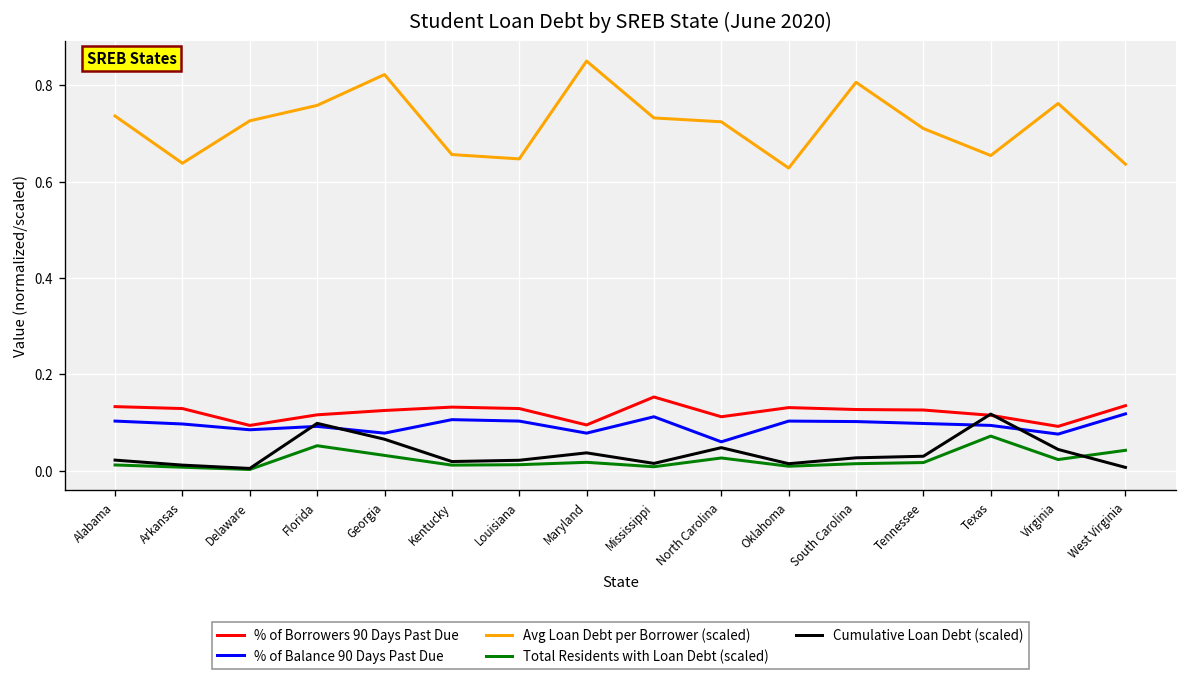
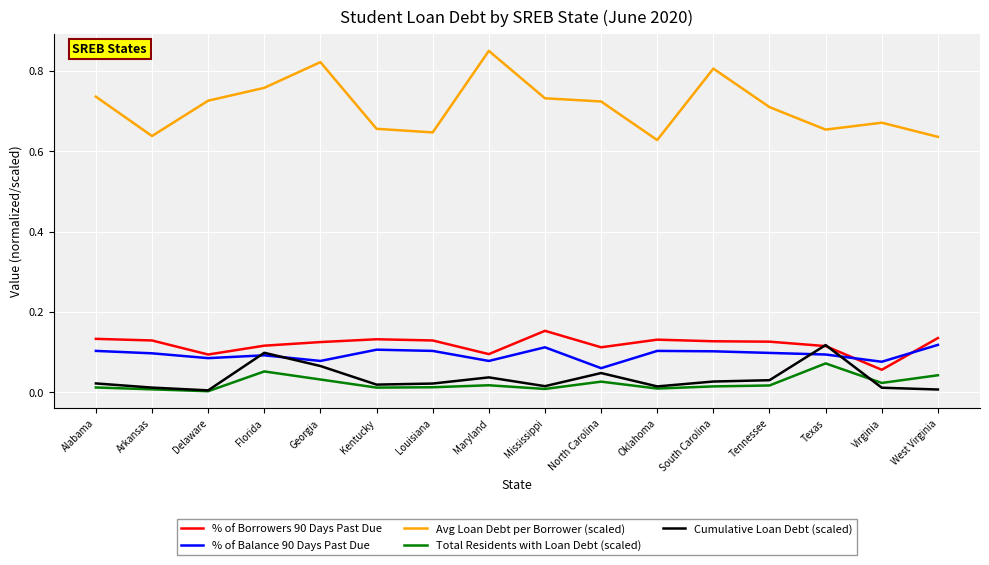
  {
    "% of Borrowers 90 Days Past Due": {
      "Alabama": 0.13,
      "Arkansas": 0.13,
      "Delaware": 0.09,
      "Florida": 0.12,
      "Georgia": 0.13,
      "Kentucky": 0.13,
      "Louisiana": 0.13,
      "Maryland": 0.10,
      "Mississippi": 0.15,
      "North Carolina": 0.11,
      "Oklahoma": 0.13,
      "South Carolina": 0.13,
      "Tennessee": 0.13,
-     "Virginia": 0.09,
+     "Virginia": 0.06,
      "West Virginia": 0.14
    },
    "% of Balance 90 Days Past Due": {
      "Alabama": 0.10,
      "Arkansas": 0.10,
      "Delaware": 0.09,
      "Florida": 0.09,
      "Georgia": 0.08,
      "Kentucky": 0.11,
      "Louisiana": 0.10,
      "Maryland": 0.08,
      "Mississippi": 0.11,
      "North Carolina": 0.06,
      "Oklahoma": 0.10,
      "South Carolina": 0.10,
      "Tennessee": 0.10,
      "Texas": 0.09,
      "Virginia": 0.08,
      "West Virginia": 0.12
    },
    "Avg Loan Debt per Borrower (scaled)": {
      "Alabama": 0.74,
      "Arkansas": 0.64,
      "Delaware": 0.73,
      "Florida": 0.76,
      "Georgia": 0.82,
      "Kentucky": 0.66,
      "Louisiana": 0.65,
      "Maryland": 0.85,
      "Mississippi": 0.73,
      "North Carolina": 0.72,
      "Oklahoma": 0.63,
      "South Carolina": 0.81,
      "Tennessee": 0.71,
      "Texas": 0.65,
-     "Virginia": 0.76,
+     "Virginia": 0.67,
      "West Virginia": 0.64
    },
    "Total Residents with Loan Debt (scaled)": {
      "Alabama": 0.01,
      "Florida": 0.05,
      "Georgia": 0.03,
      "Kentucky": 0.01,
      "Louisiana": 0.01,
      "Maryland": 0.02,
      "Mississippi": 0.01,
      "North Carolina": 0.03,
      "South Carolina": 0.01,
      "Tennessee": 0.02,
      "Texas": 0.07,
      "Virginia": 0.02,
      "West Virginia": 0.04
    },
    "Cumulative Loan Debt (scaled)": {
      "Alabama": 0.02,
      "Florida": 0.10,
      "Georgia": 0.07,
      "Kentucky": 0.02,
      "Louisiana": 0.02,
      "Maryland": 0.04,
      "Mississippi": 0.02,
      "North Carolina": 0.05,
      "South Carolina": 0.03,
      "Tennessee": 0.03,
-     "Virginia": 0.04,
+     "Virginia": 0.01,
      "West Virginia": 0.01
    }
  }
